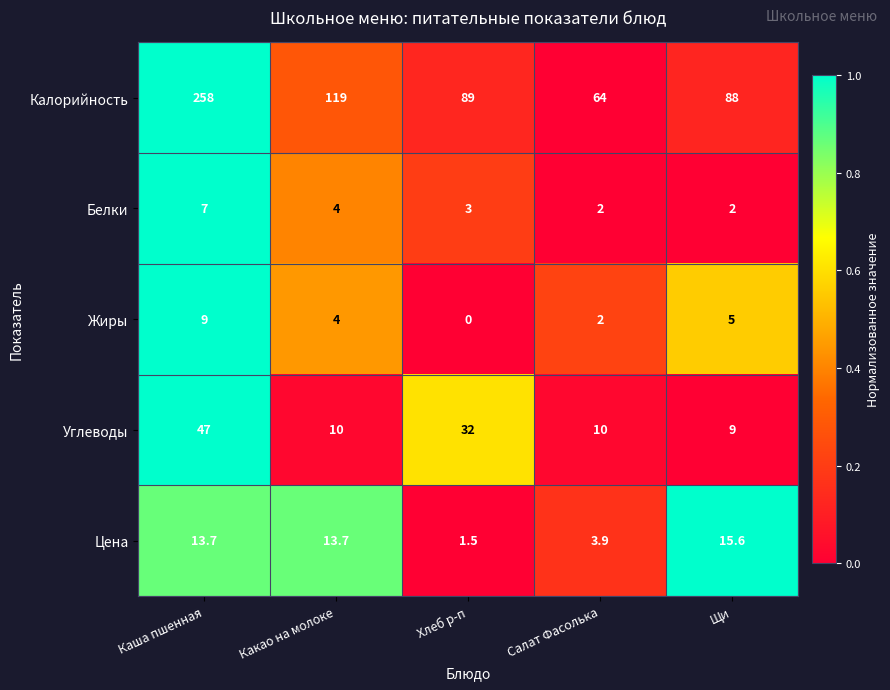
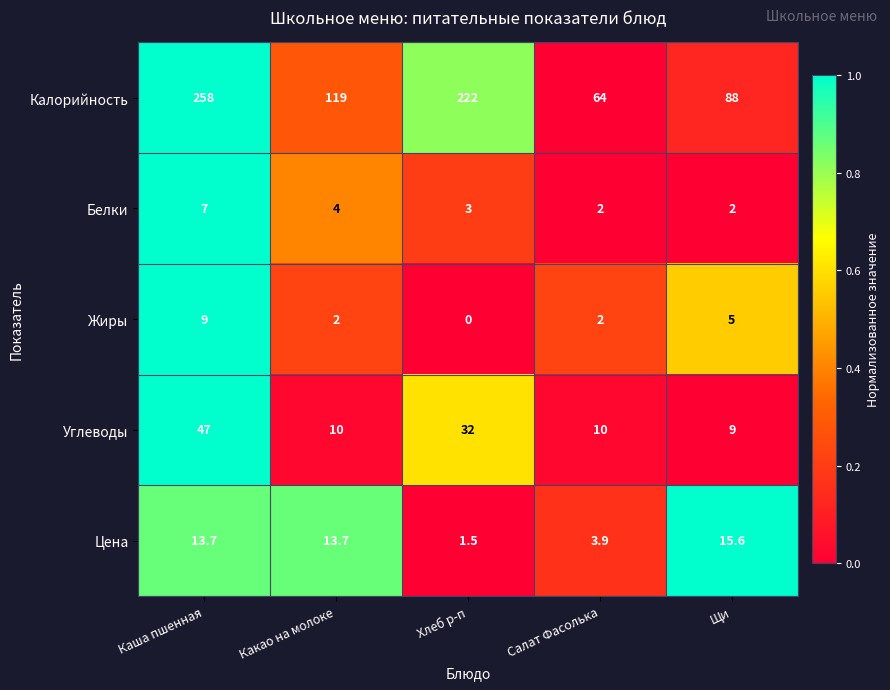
  {
    "Калорийность": {
      "Каша пшенная": 258,
      "Какао на молоке": 119,
-     "Хлеб р-п": 89,
+     "Хлеб р-п": 222,
      "Салат Фасолька": 64,
      "Щи": 88
    },
    "Белки": {
      "Каша пшенная": 7,
      "Какао на молоке": 4,
      "Хлеб р-п": 3,
      "Салат Фасолька": 2,
      "Щи": 2
    },
    "Жиры": {
      "Каша пшенная": 9,
-     "Какао на молоке": 4,
+     "Какао на молоке": 2,
      "Хлеб р-п": 0,
      "Салат Фасолька": 2,
      "Щи": 5
    },
    "Углеводы": {
      "Каша пшенная": 47,
      "Какао на молоке": 10,
      "Хлеб р-п": 32,
      "Салат Фасолька": 10,
      "Щи": 9
    },
    "Цена": {
      "Каша пшенная": 13.7,
      "Какао на молоке": 13.7,
      "Хлеб р-п": 1.5,
      "Салат Фасолька": 3.9,
      "Щи": 15.6
    }
  }
